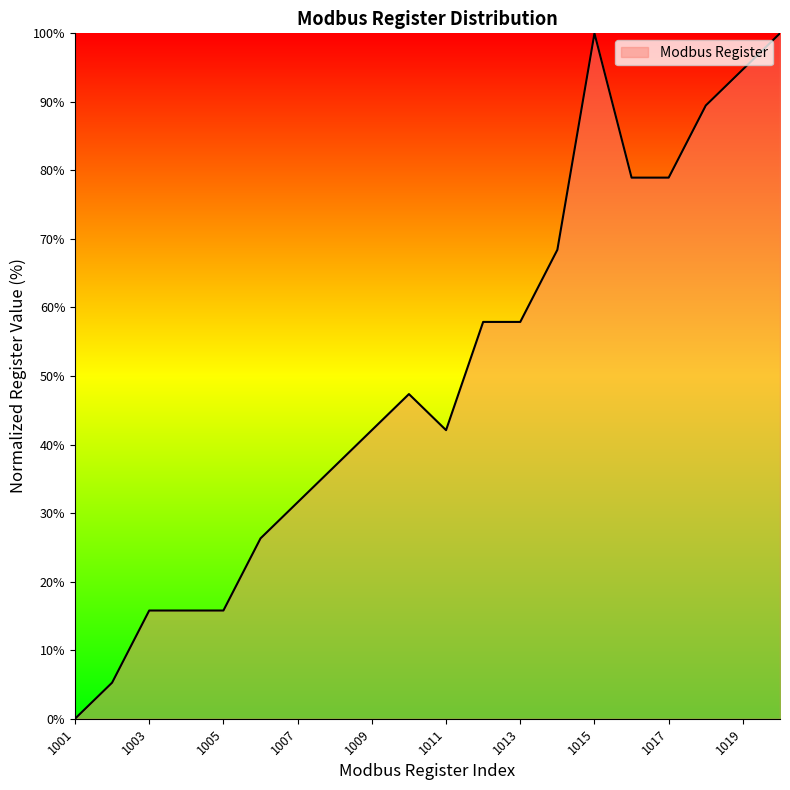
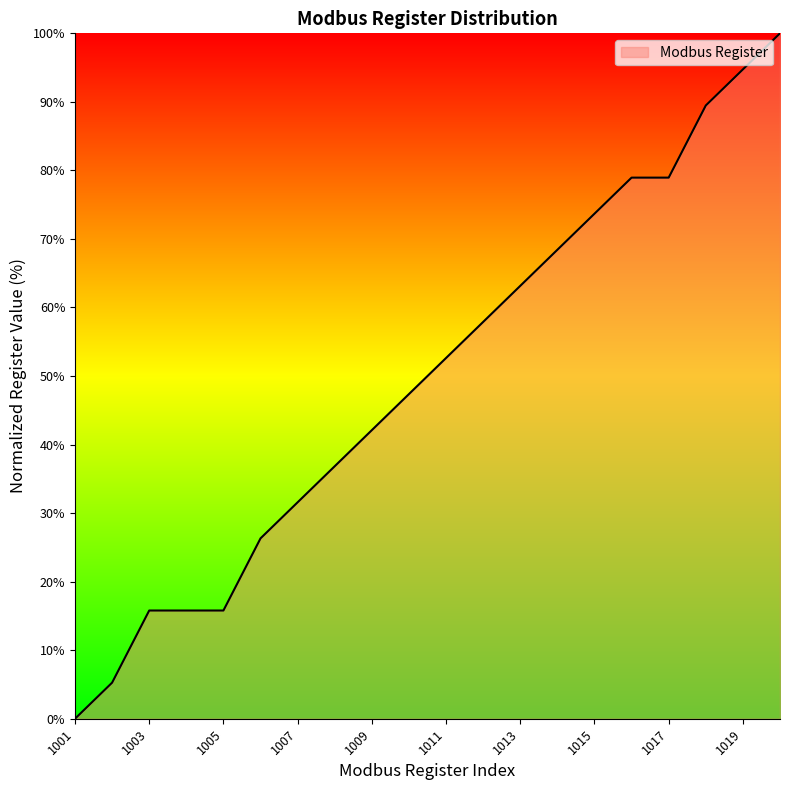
  {
    "1001": "0%",
    "1003": "16%",
    "1005": "16%",
    "1007": "32%",
    "1009": "42%",
-   "1011": "42%",
-   "1013": "58%",
-   "1015": "100%",
+   "1011": "53%",
+   "1013": "63%",
+   "1015": "74%",
    "1017": "79%",
    "1019": "95%"
  }
